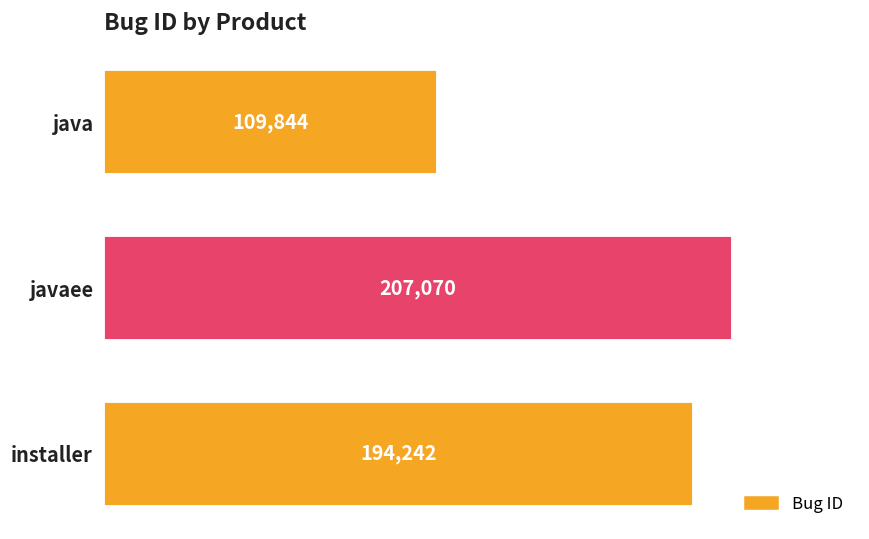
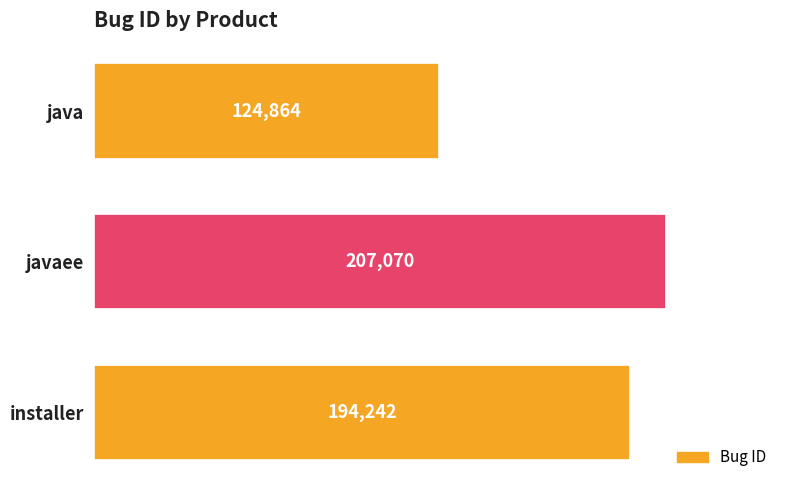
  {
-   "java": "109,844",
+   "java": "124,864",
    "javaee": "207,070",
    "installer": "194,242"
  }
